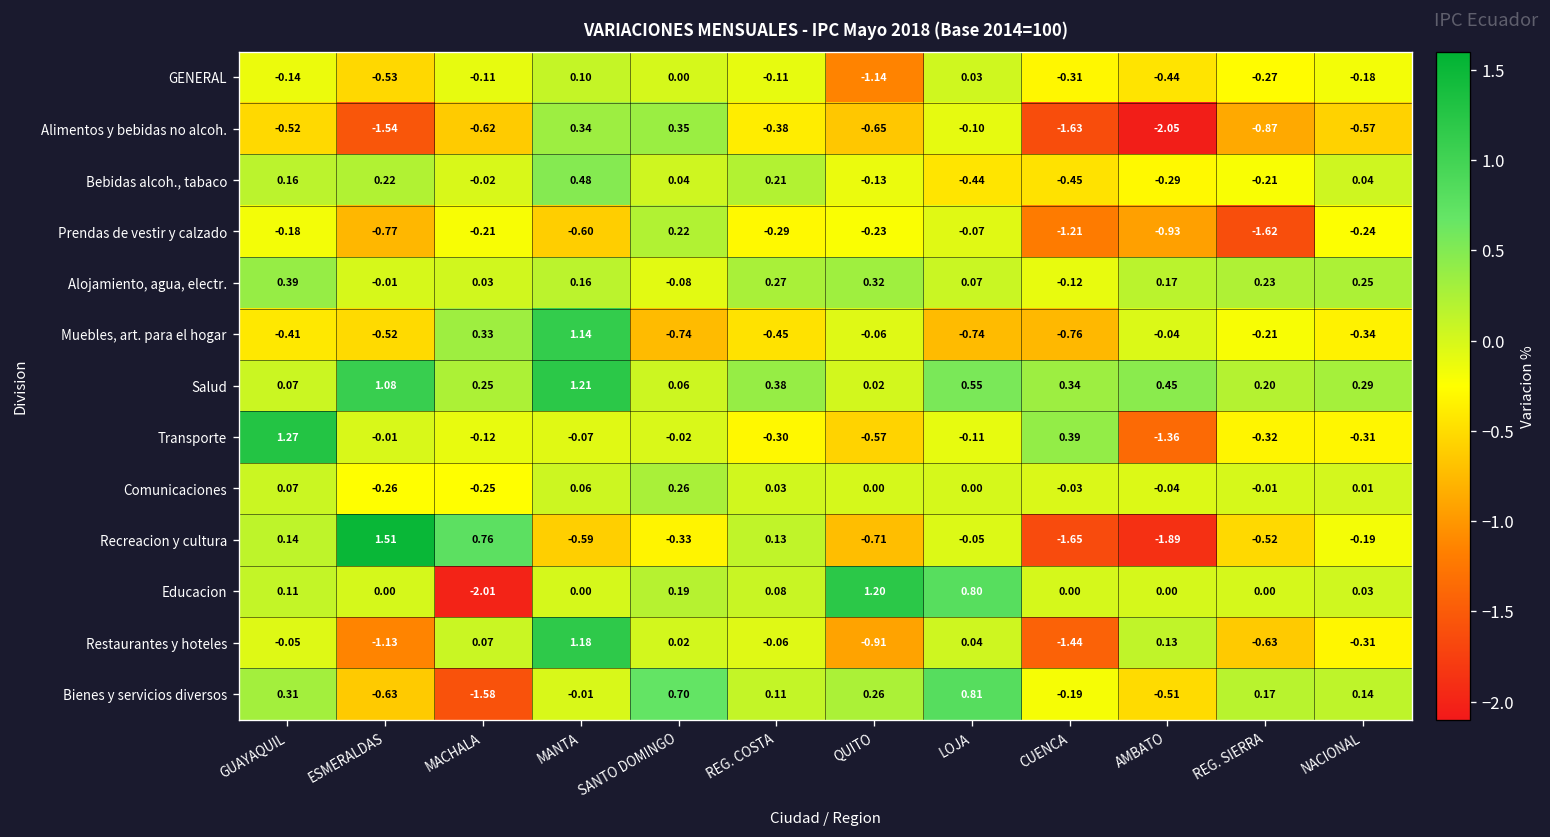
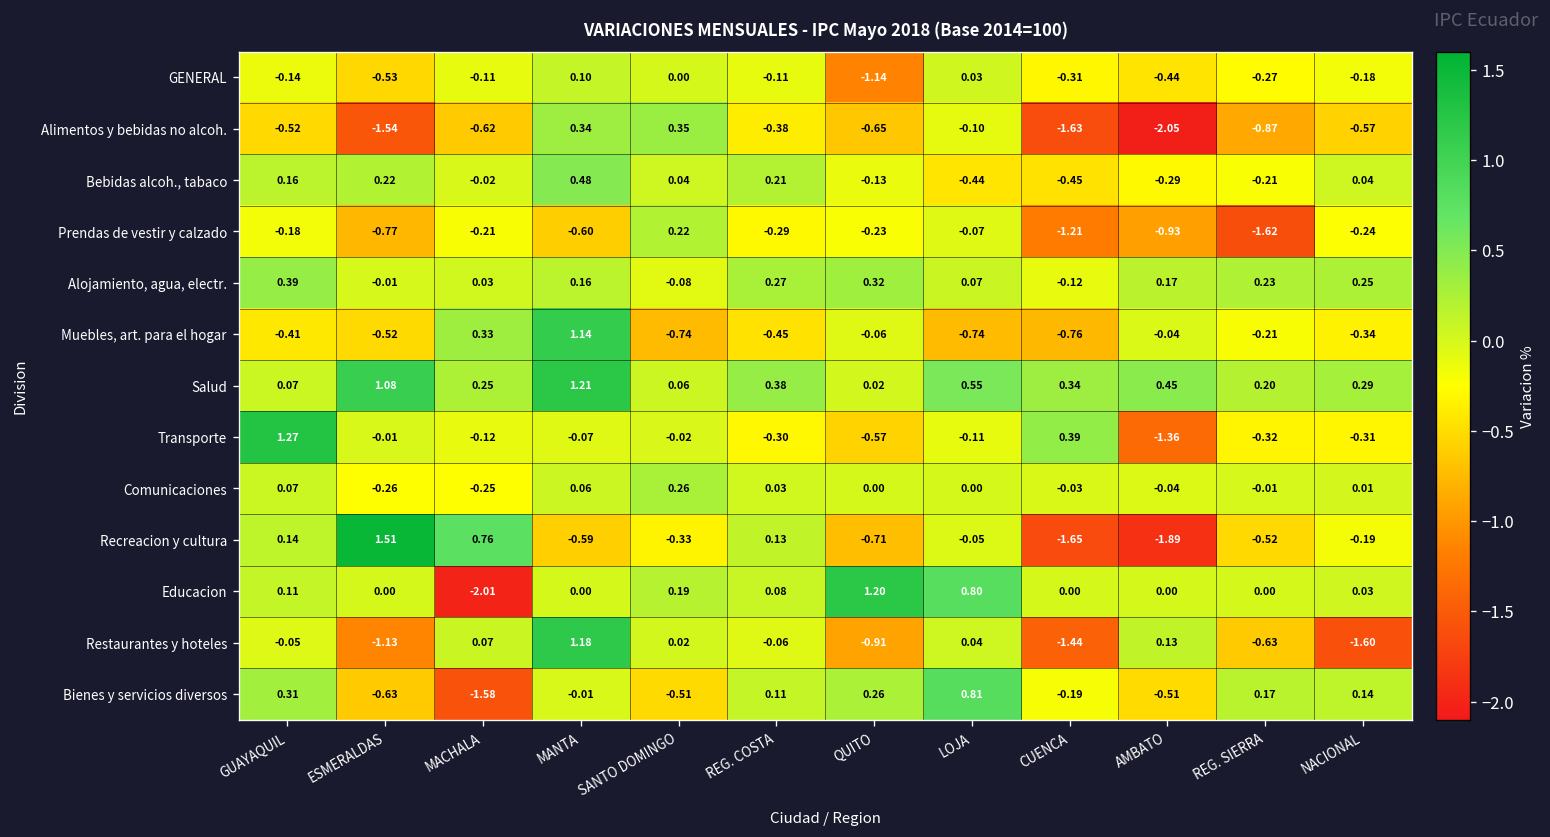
  {
    "GENERAL": {
      "GUAYAQUIL": -0.14,
      "ESMERALDAS": -0.53,
      "MACHALA": -0.11,
      "MANTA": 0.10,
      "SANTO DOMINGO": 0.00,
      "REG. COSTA": -0.11,
      "QUITO": -1.14,
      "LOJA": 0.03,
      "CUENCA": -0.31,
      "AMBATO": -0.44,
      "REG. SIERRA": -0.27,
      "NACIONAL": -0.18
    },
    "Alimentos y bebidas no alcoh.": {
      "GUAYAQUIL": -0.52,
      "ESMERALDAS": -1.54,
      "MACHALA": -0.62,
      "MANTA": 0.34,
      "SANTO DOMINGO": 0.35,
      "REG. COSTA": -0.38,
      "QUITO": -0.65,
      "LOJA": -0.10,
      "CUENCA": -1.63,
      "AMBATO": -2.05,
      "REG. SIERRA": -0.87,
      "NACIONAL": -0.57
    },
    "Bebidas alcoh., tabaco": {
      "GUAYAQUIL": 0.16,
      "ESMERALDAS": 0.22,
      "MACHALA": -0.02,
      "MANTA": 0.48,
      "SANTO DOMINGO": 0.04,
      "REG. COSTA": 0.21,
      "QUITO": -0.13,
      "LOJA": -0.44,
      "CUENCA": -0.45,
      "AMBATO": -0.29,
      "REG. SIERRA": -0.21,
      "NACIONAL": 0.04
    },
    "Prendas de vestir y calzado": {
      "GUAYAQUIL": -0.18,
      "ESMERALDAS": -0.77,
      "MACHALA": -0.21,
      "MANTA": -0.60,
      "SANTO DOMINGO": 0.22,
      "REG. COSTA": -0.29,
      "QUITO": -0.23,
      "LOJA": -0.07,
      "CUENCA": -1.21,
      "AMBATO": -0.93,
      "REG. SIERRA": -1.62,
      "NACIONAL": -0.24
    },
    "Alojamiento, agua, electr.": {
      "GUAYAQUIL": 0.39,
      "ESMERALDAS": -0.01,
      "MACHALA": 0.03,
      "MANTA": 0.16,
      "SANTO DOMINGO": -0.08,
      "REG. COSTA": 0.27,
      "QUITO": 0.32,
      "LOJA": 0.07,
      "CUENCA": -0.12,
      "AMBATO": 0.17,
      "REG. SIERRA": 0.23,
      "NACIONAL": 0.25
    },
    "Muebles, art. para el hogar": {
      "GUAYAQUIL": -0.41,
      "ESMERALDAS": -0.52,
      "MACHALA": 0.33,
      "MANTA": 1.14,
      "SANTO DOMINGO": -0.74,
      "REG. COSTA": -0.45,
      "QUITO": -0.06,
      "LOJA": -0.74,
      "CUENCA": -0.76,
      "AMBATO": -0.04,
      "REG. SIERRA": -0.21,
      "NACIONAL": -0.34
    },
    "Salud": {
      "GUAYAQUIL": 0.07,
      "ESMERALDAS": 1.08,
      "MACHALA": 0.25,
      "MANTA": 1.21,
      "SANTO DOMINGO": 0.06,
      "REG. COSTA": 0.38,
      "QUITO": 0.02,
      "LOJA": 0.55,
      "CUENCA": 0.34,
      "AMBATO": 0.45,
      "REG. SIERRA": 0.20,
      "NACIONAL": 0.29
    },
    "Transporte": {
      "GUAYAQUIL": 1.27,
      "ESMERALDAS": -0.01,
      "MACHALA": -0.12,
      "MANTA": -0.07,
      "SANTO DOMINGO": -0.02,
      "REG. COSTA": -0.30,
      "QUITO": -0.57,
      "LOJA": -0.11,
      "CUENCA": 0.39,
      "AMBATO": -1.36,
      "REG. SIERRA": -0.32,
      "NACIONAL": -0.31
    },
    "Comunicaciones": {
      "GUAYAQUIL": 0.07,
      "ESMERALDAS": -0.26,
      "MACHALA": -0.25,
      "MANTA": 0.06,
      "SANTO DOMINGO": 0.26,
      "REG. COSTA": 0.03,
      "QUITO": 0.00,
      "LOJA": 0.00,
      "CUENCA": -0.03,
      "AMBATO": -0.04,
      "REG. SIERRA": -0.01,
      "NACIONAL": 0.01
    },
    "Recreacion y cultura": {
      "GUAYAQUIL": 0.14,
      "ESMERALDAS": 1.51,
      "MACHALA": 0.76,
      "MANTA": -0.59,
      "SANTO DOMINGO": -0.33,
      "REG. COSTA": 0.13,
      "QUITO": -0.71,
      "LOJA": -0.05,
      "CUENCA": -1.65,
      "AMBATO": -1.89,
      "REG. SIERRA": -0.52,
      "NACIONAL": -0.19
    },
    "Educacion": {
      "GUAYAQUIL": 0.11,
      "ESMERALDAS": 0.00,
      "MACHALA": -2.01,
      "MANTA": 0.00,
      "SANTO DOMINGO": 0.19,
      "REG. COSTA": 0.08,
      "QUITO": 1.20,
      "LOJA": 0.80,
      "CUENCA": 0.00,
      "AMBATO": 0.00,
      "REG. SIERRA": 0.00,
      "NACIONAL": 0.03
    },
    "Restaurantes y hoteles": {
      "GUAYAQUIL": -0.05,
      "ESMERALDAS": -1.13,
      "MACHALA": 0.07,
      "MANTA": 1.18,
      "SANTO DOMINGO": 0.02,
      "REG. COSTA": -0.06,
      "QUITO": -0.91,
      "LOJA": 0.04,
      "CUENCA": -1.44,
      "AMBATO": 0.13,
      "REG. SIERRA": -0.63,
-     "NACIONAL": -0.31
+     "NACIONAL": -1.60
    },
    "Bienes y servicios diversos": {
      "GUAYAQUIL": 0.31,
      "ESMERALDAS": -0.63,
      "MACHALA": -1.58,
      "MANTA": -0.01,
-     "SANTO DOMINGO": 0.70,
+     "SANTO DOMINGO": -0.51,
      "REG. COSTA": 0.11,
      "QUITO": 0.26,
      "LOJA": 0.81,
      "CUENCA": -0.19,
      "AMBATO": -0.51,
      "REG. SIERRA": 0.17,
      "NACIONAL": 0.14
    }
  }
